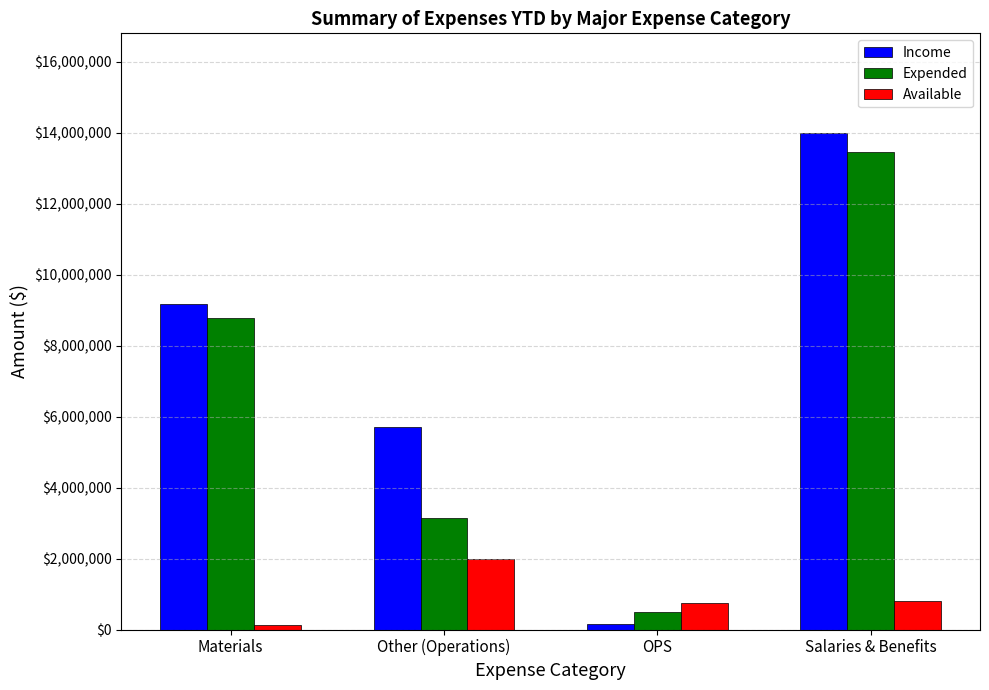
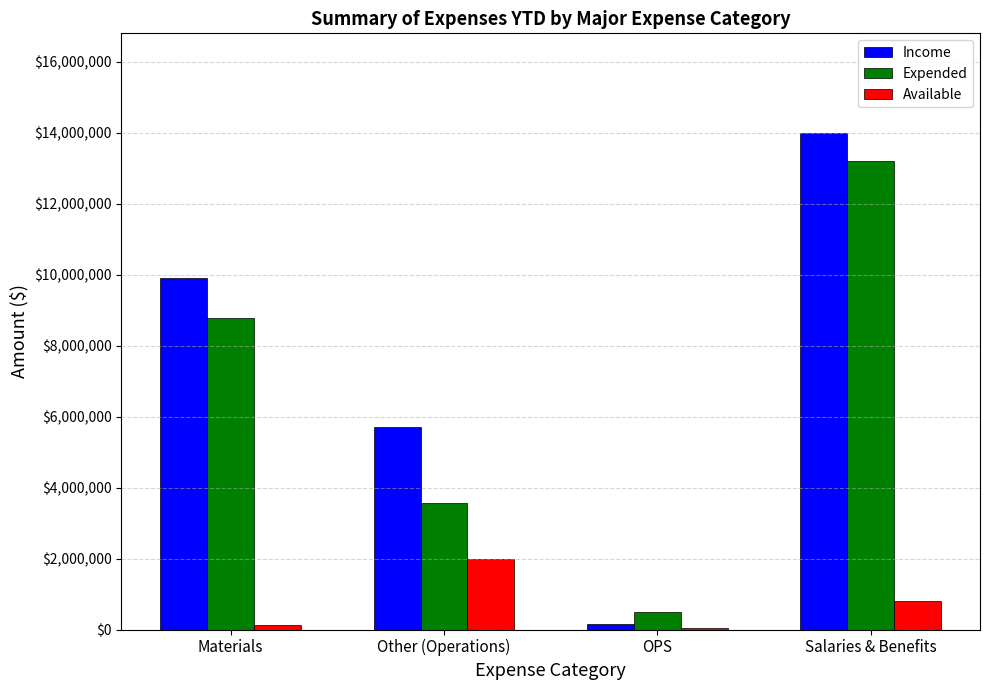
  {
    "Income": {
-     "Materials": "$9,200,000",
+     "Materials": "$9,900,000",
      "Other (Operations)": "$5,700,000",
      "OPS": "$200,000",
      "Salaries & Benefits": "$14,000,000"
    },
    "Expended": {
      "Materials": "$8,800,000",
-     "Other (Operations)": "$3,100,000",
+     "Other (Operations)": "$3,600,000",
      "OPS": "$500,000",
-     "Salaries & Benefits": "$13,500,000"
+     "Salaries & Benefits": "$13,200,000"
    },
    "Available": {
      "Materials": "$100,000",
      "Other (Operations)": "$2,000,000",
-     "OPS": "$800,000",
+     "OPS": "$0",
      "Salaries & Benefits": "$800,000"
    }
  }
